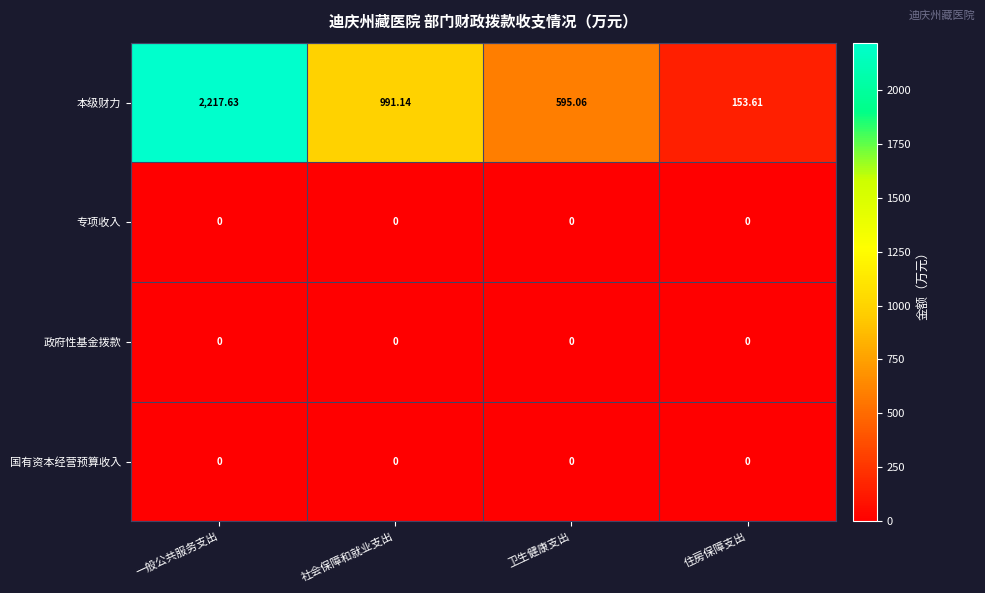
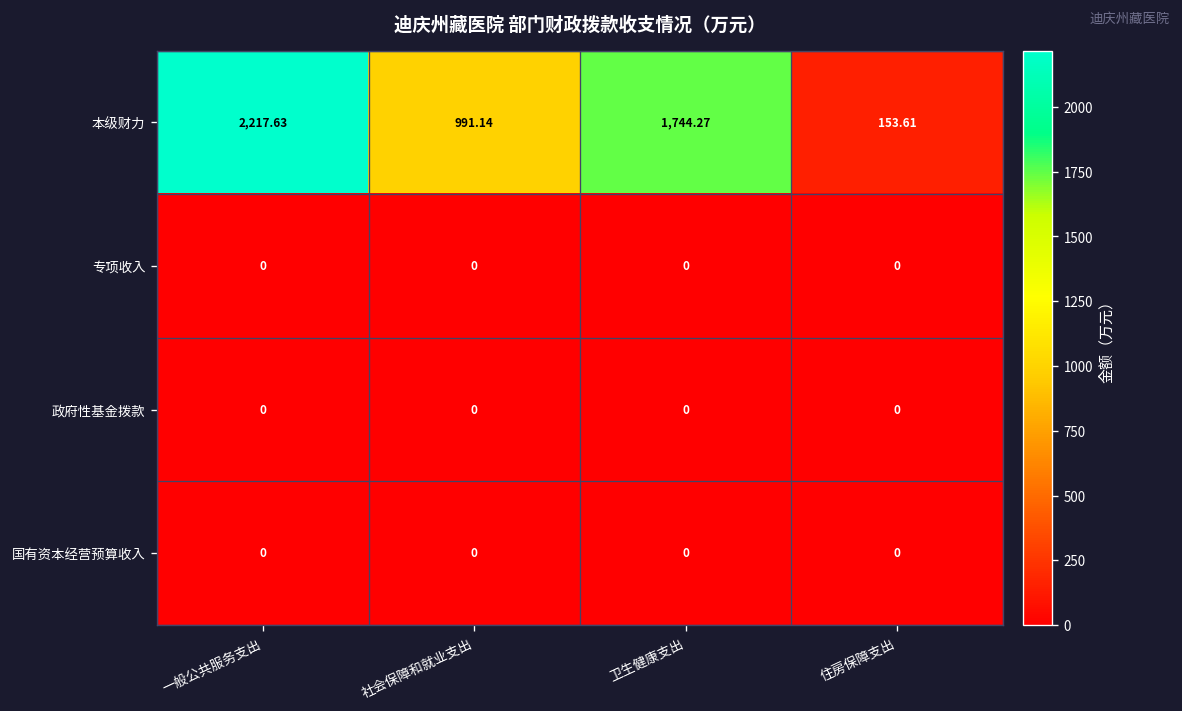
  {
    "本级财力": {
      "一般公共服务支出": "2,217.63",
      "社会保障和就业支出": "991.14",
-     "卫生健康支出": "595.06",
+     "卫生健康支出": "1,744.27",
      "住房保障支出": "153.61"
    },
    "专项收入": {
      "一般公共服务支出": "0",
      "社会保障和就业支出": "0",
      "卫生健康支出": "0",
      "住房保障支出": "0"
    },
    "政府性基金拨款": {
      "一般公共服务支出": "0",
      "社会保障和就业支出": "0",
      "卫生健康支出": "0",
      "住房保障支出": "0"
    },
    "国有资本经营预算收入": {
      "一般公共服务支出": "0",
      "社会保障和就业支出": "0",
      "卫生健康支出": "0",
      "住房保障支出": "0"
    }
  }
